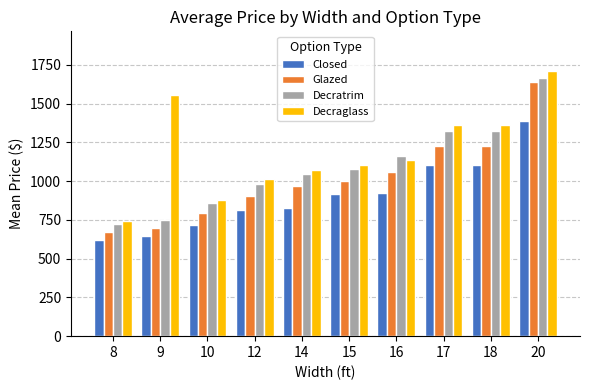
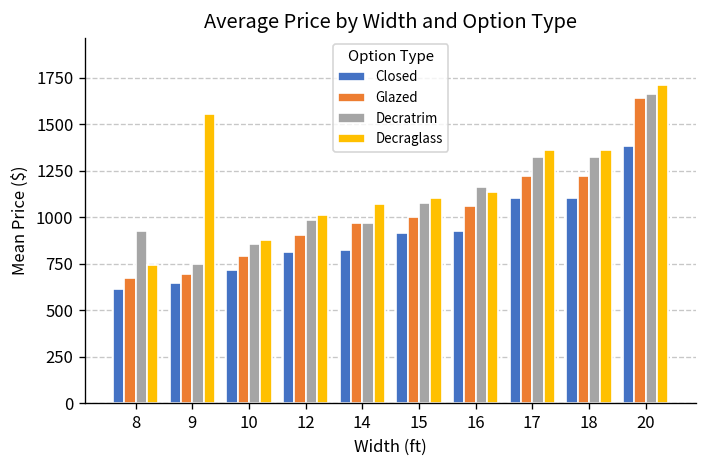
  {
    "Closed": {
      "8": 620,
      "9": 650,
      "10": 720,
      "12": 810,
      "14": 820,
      "15": 920,
      "16": 920,
      "17": 1100,
      "18": 1100,
      "20": 1390
    },
    "Glazed": {
      "8": 670,
      "9": 700,
      "10": 790,
      "12": 910,
      "14": 970,
      "15": 1000,
      "16": 1060,
      "17": 1220,
      "18": 1220,
      "20": 1640
    },
    "Decratrim": {
-     "8": 720,
+     "8": 930,
      "9": 750,
      "10": 860,
      "12": 980,
-     "14": 1050,
+     "14": 970,
      "15": 1080,
      "16": 1160,
      "17": 1330,
      "18": 1330,
      "20": 1660
    },
    "Decraglass": {
      "8": 740,
      "9": 1560,
      "10": 880,
      "12": 1010,
      "14": 1070,
      "15": 1100,
      "16": 1140,
      "17": 1360,
      "18": 1360,
      "20": 1710
    }
  }
